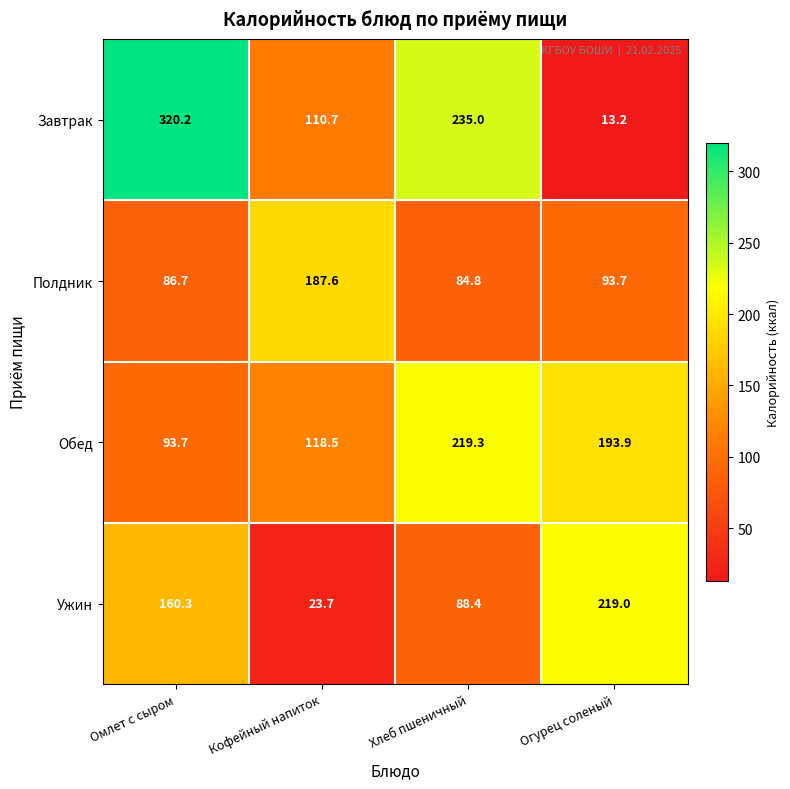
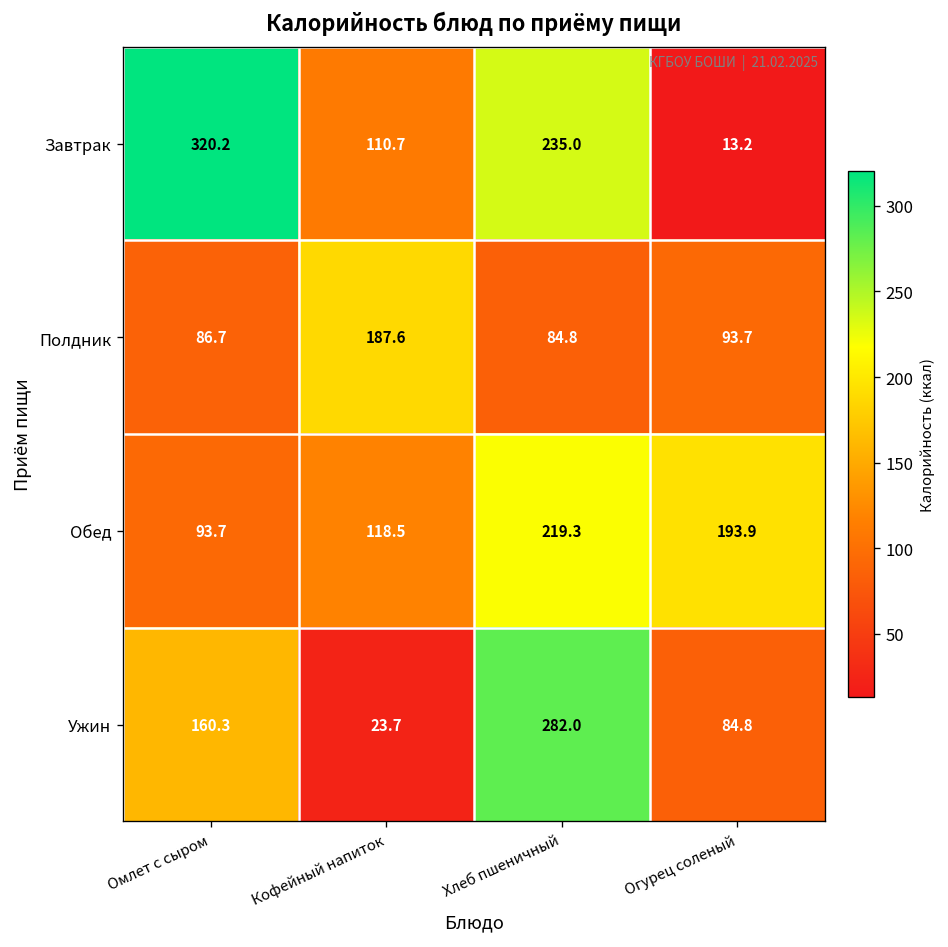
  {
    "Завтрак": {
      "Омлет с сыром": 320.2,
      "Кофейный напиток": 110.7,
      "Хлеб пшеничный": 235.0
    },
    "Полдник": {
      "Омлет с сыром": 86.7,
      "Кофейный напиток": 187.6,
      "Хлеб пшеничный": 84.8,
      "Огурец соленый": 93.7
    },
    "Обед": {
      "Омлет с сыром": 93.7,
      "Кофейный напиток": 118.5,
      "Хлеб пшеничный": 219.3,
      "Огурец соленый": 193.9
    },
    "Ужин": {
      "Омлет с сыром": 160.3,
      "Кофейный напиток": 23.7,
-     "Хлеб пшеничный": 88.4,
-     "Огурец соленый": 219.0
+     "Хлеб пшеничный": 282.0,
+     "Огурец соленый": 84.8
    }
  }
